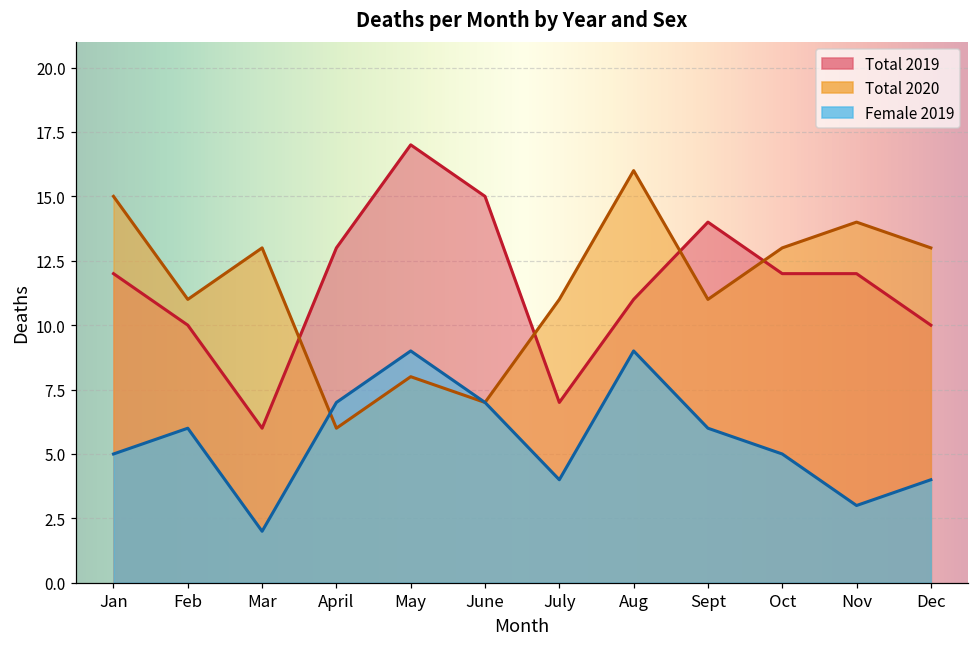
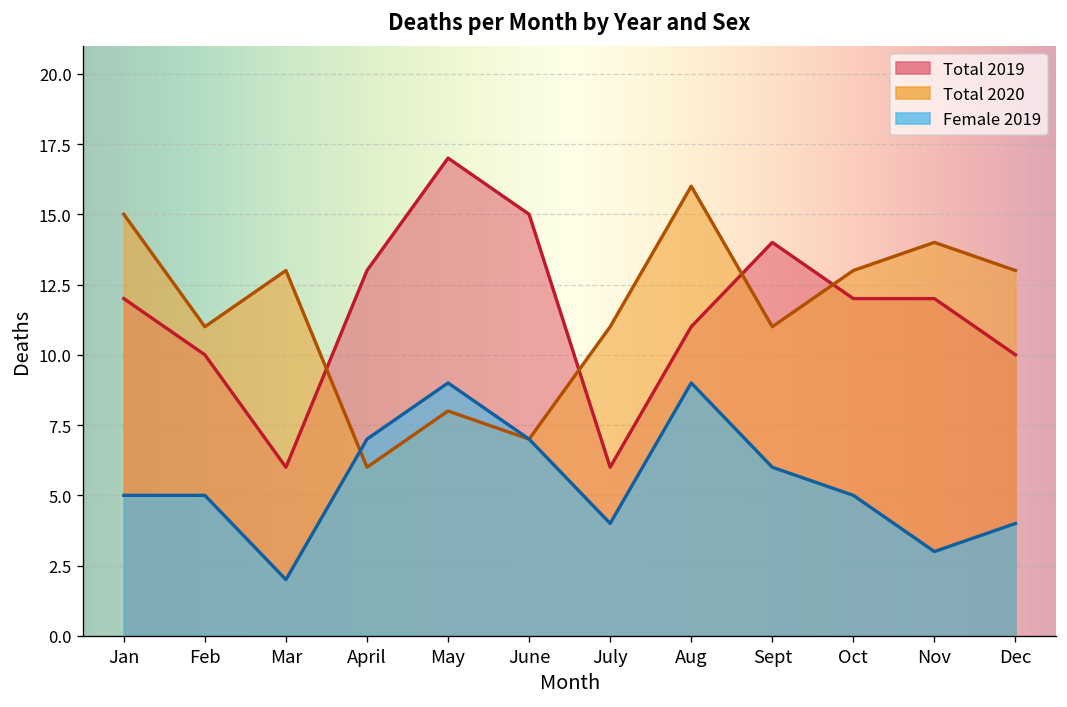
  {
    "Total 2019": {
      "Jan": 12,
      "Feb": 10,
      "Mar": 6,
      "April": 13,
      "May": 17,
      "June": 15,
-     "July": 7,
+     "July": 6,
      "Aug": 11,
      "Sept": 14,
      "Oct": 12,
      "Nov": 12,
      "Dec": 10
    },
    "Total 2020": {
      "Jan": 15,
      "Feb": 11,
      "Mar": 13,
      "April": 6,
      "May": 8,
      "July": 11,
      "Aug": 16,
      "Sept": 11,
      "Oct": 13,
      "Nov": 14,
      "Dec": 13
    },
    "Female 2019": {
      "Jan": 5,
-     "Feb": 6,
+     "Feb": 5,
      "Mar": 2,
      "April": 7,
      "May": 9,
      "July": 4,
      "Aug": 9,
      "Sept": 6,
      "Oct": 5,
      "Nov": 3,
      "Dec": 4
    }
  }
